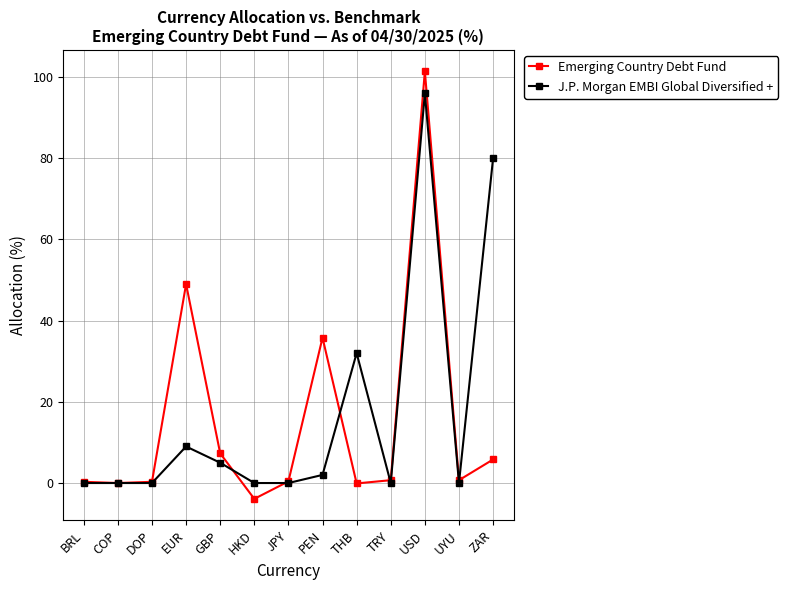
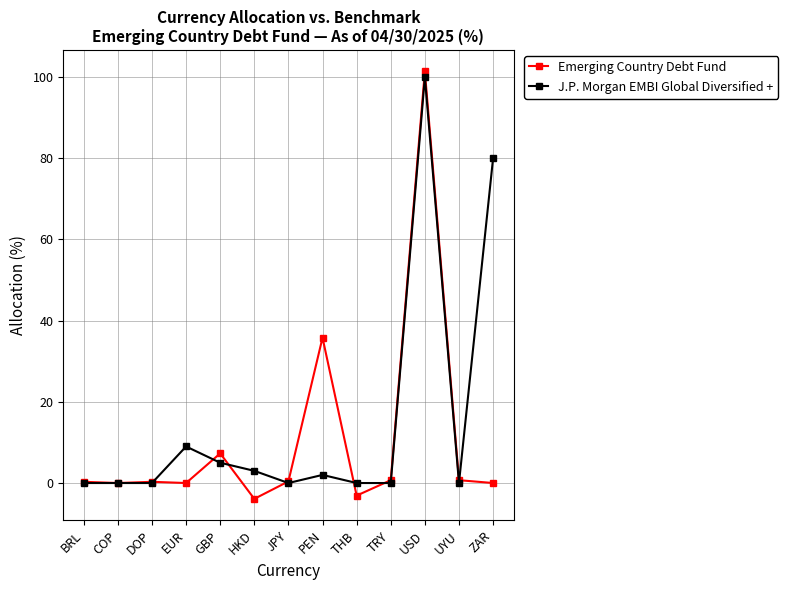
  {
    "Emerging Country Debt Fund": {
-     "EUR": 49,
+     "EUR": 0,
      "GBP": 7,
      "HKD": -4,
      "PEN": 36,
-     "THB": 0,
+     "THB": -3,
      "TRY": 1,
      "USD": 101,
      "UYU": 1,
-     "ZAR": 6
+     "ZAR": 0
    },
    "J.P. Morgan EMBI Global Diversified +": {
      "EUR": 9,
      "GBP": 5,
-     "HKD": 0,
+     "HKD": 3,
      "PEN": 2,
-     "THB": 32,
+     "THB": 0,
      "TRY": 0,
-     "USD": 96,
+     "USD": 100,
      "UYU": 0,
      "ZAR": 80
    }
  }
